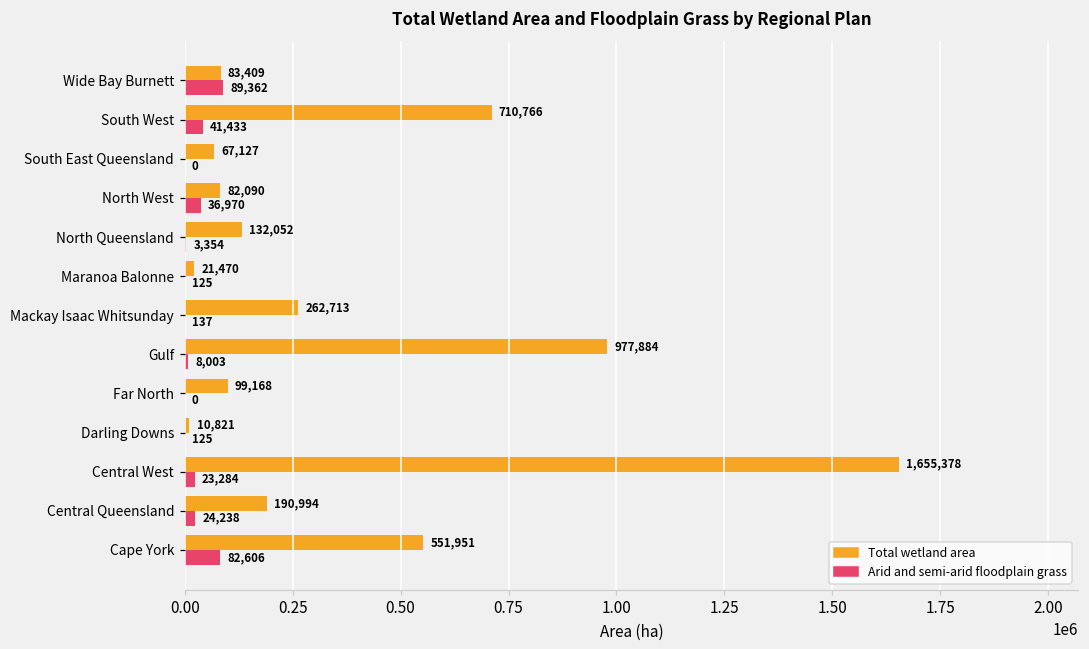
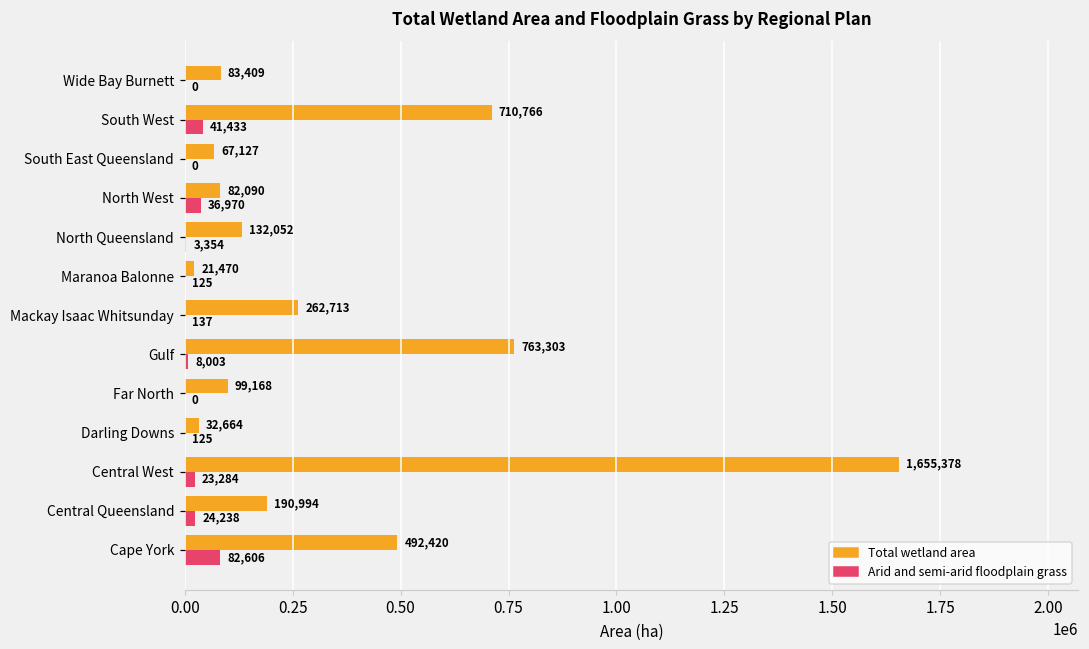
  {
    "Total wetland area": {
      "Wide Bay Burnett": "83,409",
      "South West": "710,766",
      "South East Queensland": "67,127",
      "North West": "82,090",
      "North Queensland": "132,052",
      "Maranoa Balonne": "21,470",
      "Mackay Isaac Whitsunday": "262,713",
-     "Gulf": "977,884",
+     "Gulf": "763,303",
      "Far North": "99,168",
-     "Darling Downs": "10,821",
+     "Darling Downs": "32,664",
      "Central West": "1,655,378",
      "Central Queensland": "190,994",
-     "Cape York": "551,951"
+     "Cape York": "492,420"
    },
    "Arid and semi-arid floodplain grass": {
-     "Wide Bay Burnett": "89,362",
+     "Wide Bay Burnett": "0",
      "South West": "41,433",
      "South East Queensland": "0",
      "North West": "36,970",
      "North Queensland": "3,354",
      "Maranoa Balonne": "125",
      "Mackay Isaac Whitsunday": "137",
      "Gulf": "8,003",
      "Far North": "0",
      "Darling Downs": "125",
      "Central West": "23,284",
      "Central Queensland": "24,238",
      "Cape York": "82,606"
    }
  }
